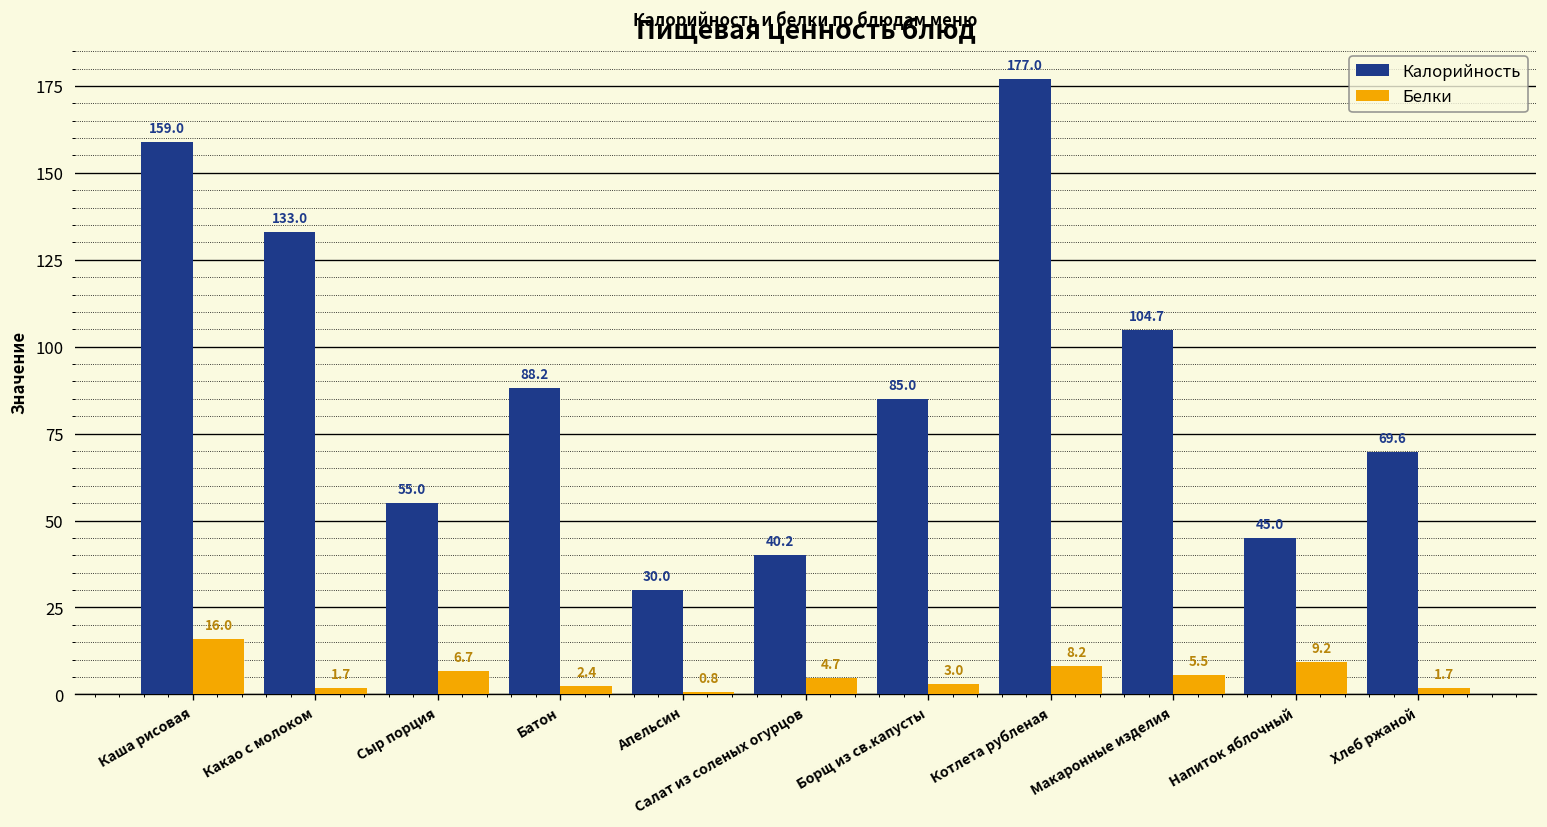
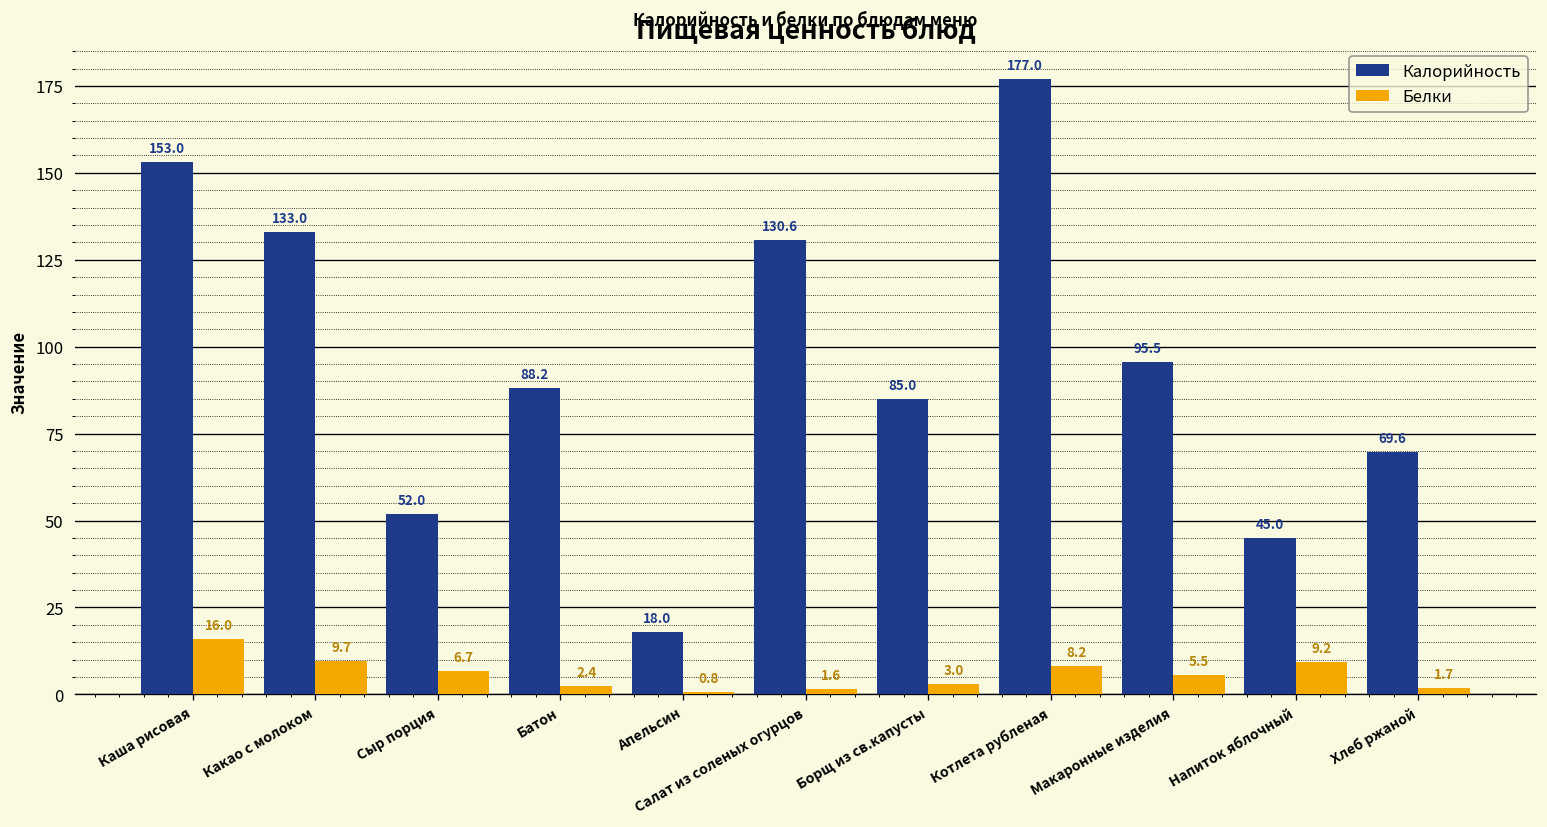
  {
    "Калорийность": {
-     "Каша рисовая": 159.0,
+     "Каша рисовая": 153.0,
      "Какао с молоком": 133.0,
-     "Сыр порция": 55.0,
+     "Сыр порция": 52.0,
      "Батон": 88.2,
-     "Апельсин": 30.0,
-     "Салат из соленых огурцов": 40.2,
+     "Апельсин": 18.0,
+     "Салат из соленых огурцов": 130.6,
      "Борщ из св.капусты": 85.0,
      "Котлета рубленая": 177.0,
-     "Макаронные изделия": 104.7,
+     "Макаронные изделия": 95.5,
      "Напиток яблочный": 45.0,
      "Хлеб ржаной": 69.6
    },
    "Белки": {
      "Каша рисовая": 16.0,
-     "Какао с молоком": 1.7,
+     "Какао с молоком": 9.7,
      "Сыр порция": 6.7,
      "Батон": 2.4,
      "Апельсин": 0.8,
-     "Салат из соленых огурцов": 4.7,
+     "Салат из соленых огурцов": 1.6,
      "Борщ из св.капусты": 3.0,
      "Котлета рубленая": 8.2,
      "Макаронные изделия": 5.5,
      "Напиток яблочный": 9.2,
      "Хлеб ржаной": 1.7
    }
  }
